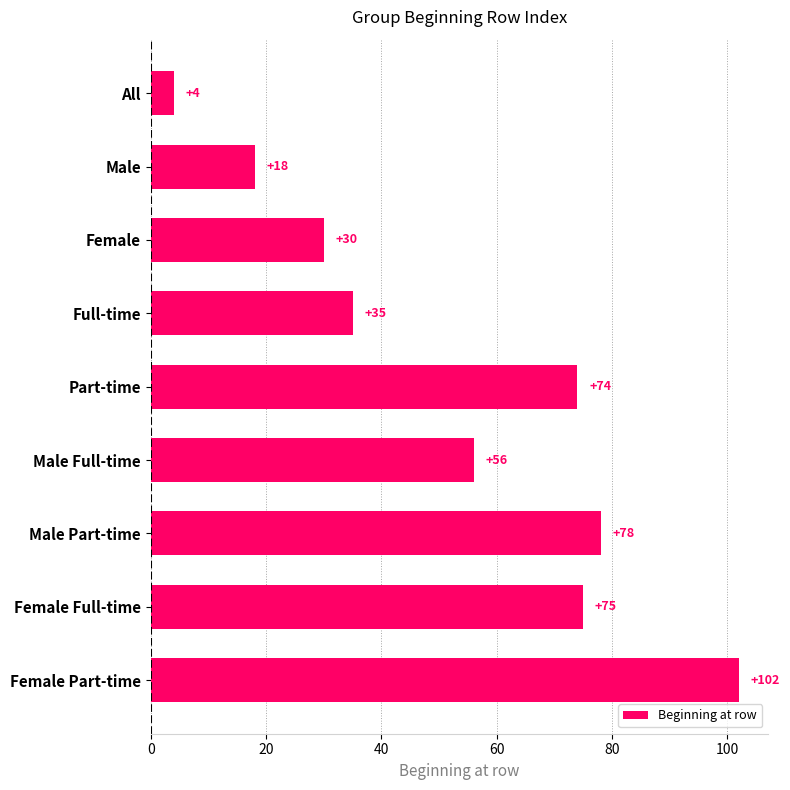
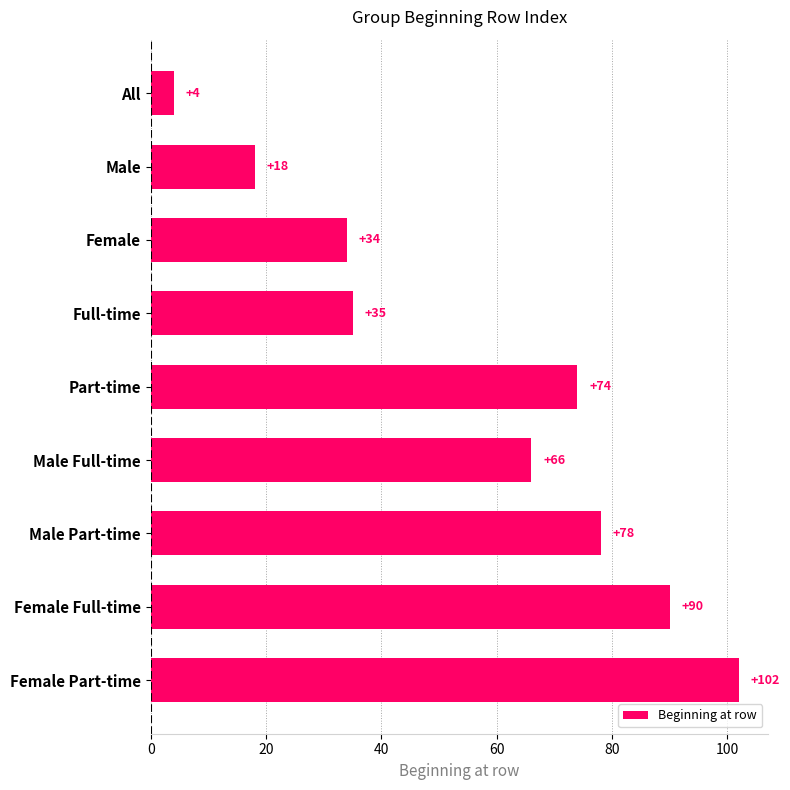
  {
    "All": "+4",
    "Male": "+18",
-   "Female": "+30",
+   "Female": "+34",
    "Full-time": "+35",
    "Part-time": "+74",
-   "Male Full-time": "+56",
+   "Male Full-time": "+66",
    "Male Part-time": "+78",
-   "Female Full-time": "+75",
+   "Female Full-time": "+90",
    "Female Part-time": "+102"
  }
